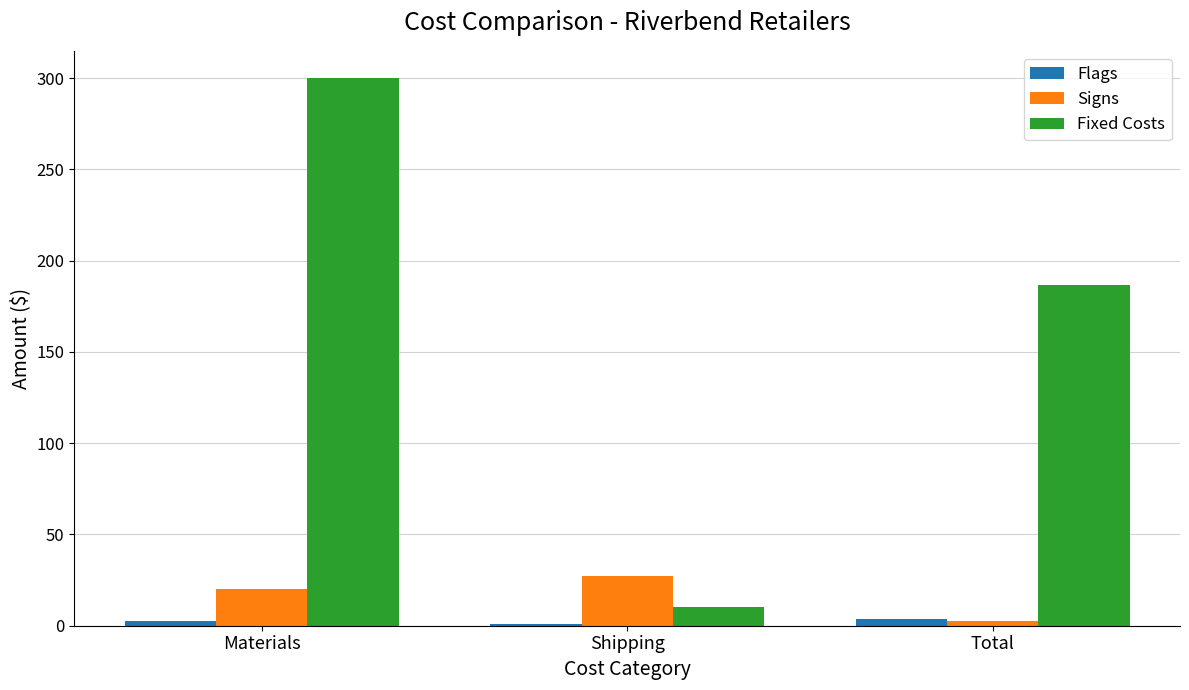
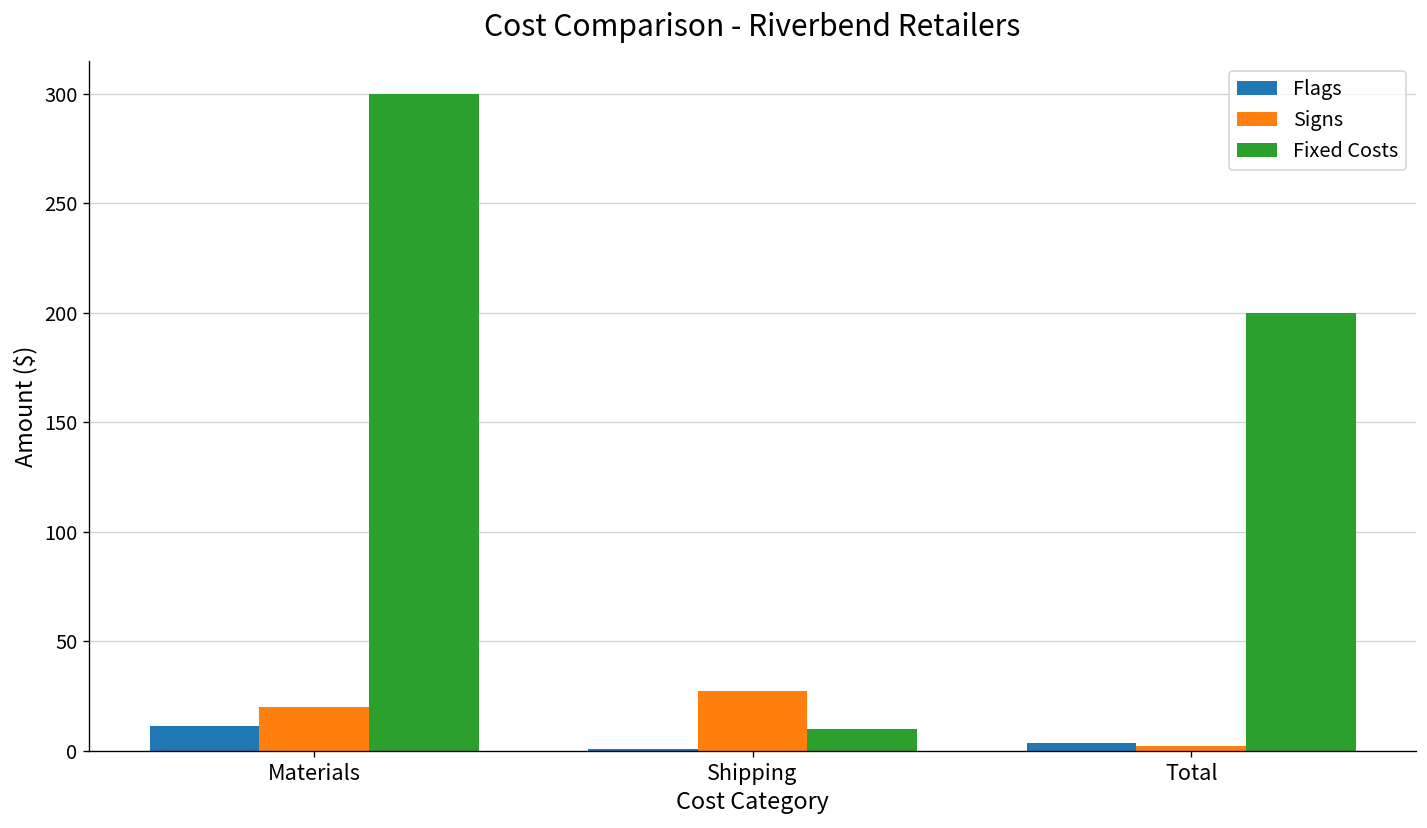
  {
    "Flags": {
-     "Materials": 3,
+     "Materials": 11,
      "Total": 4
    },
    "Signs": {
      "Materials": 20,
      "Shipping": 27,
      "Total": 2
    },
    "Fixed Costs": {
      "Materials": 300,
      "Shipping": 10,
-     "Total": 187
+     "Total": 200
    }
  }
